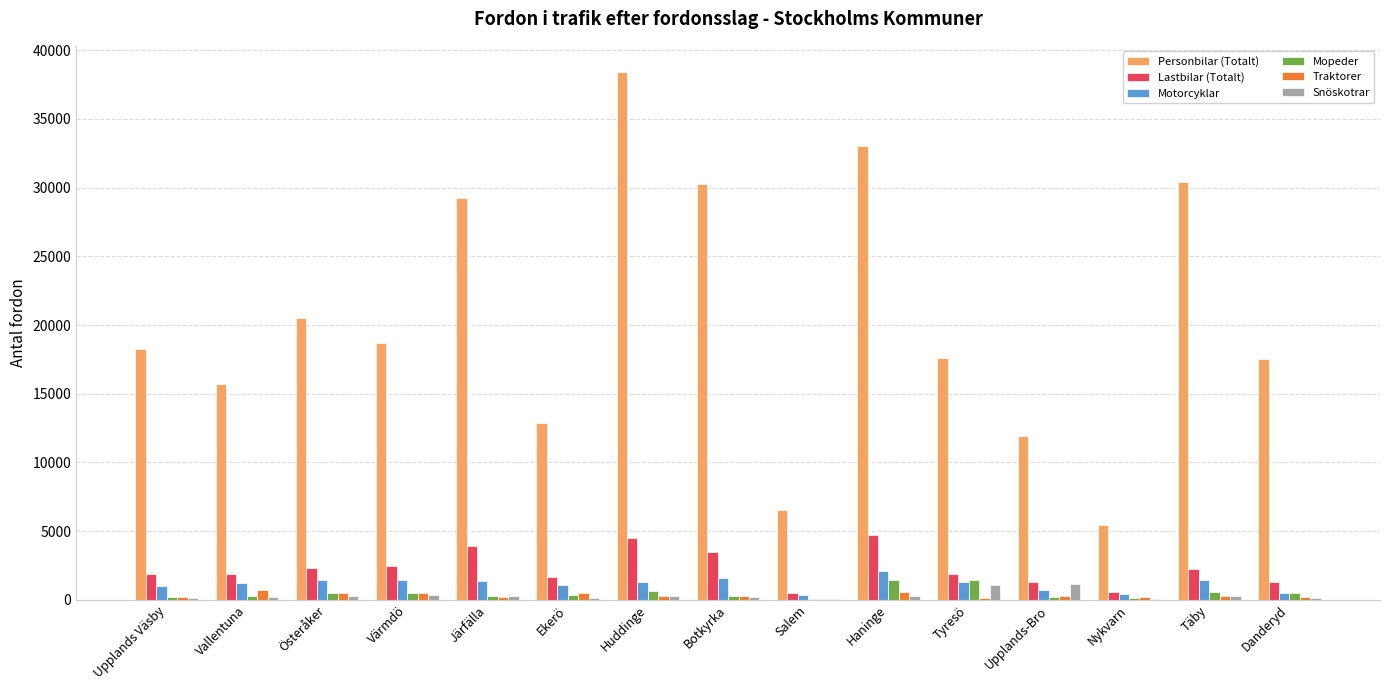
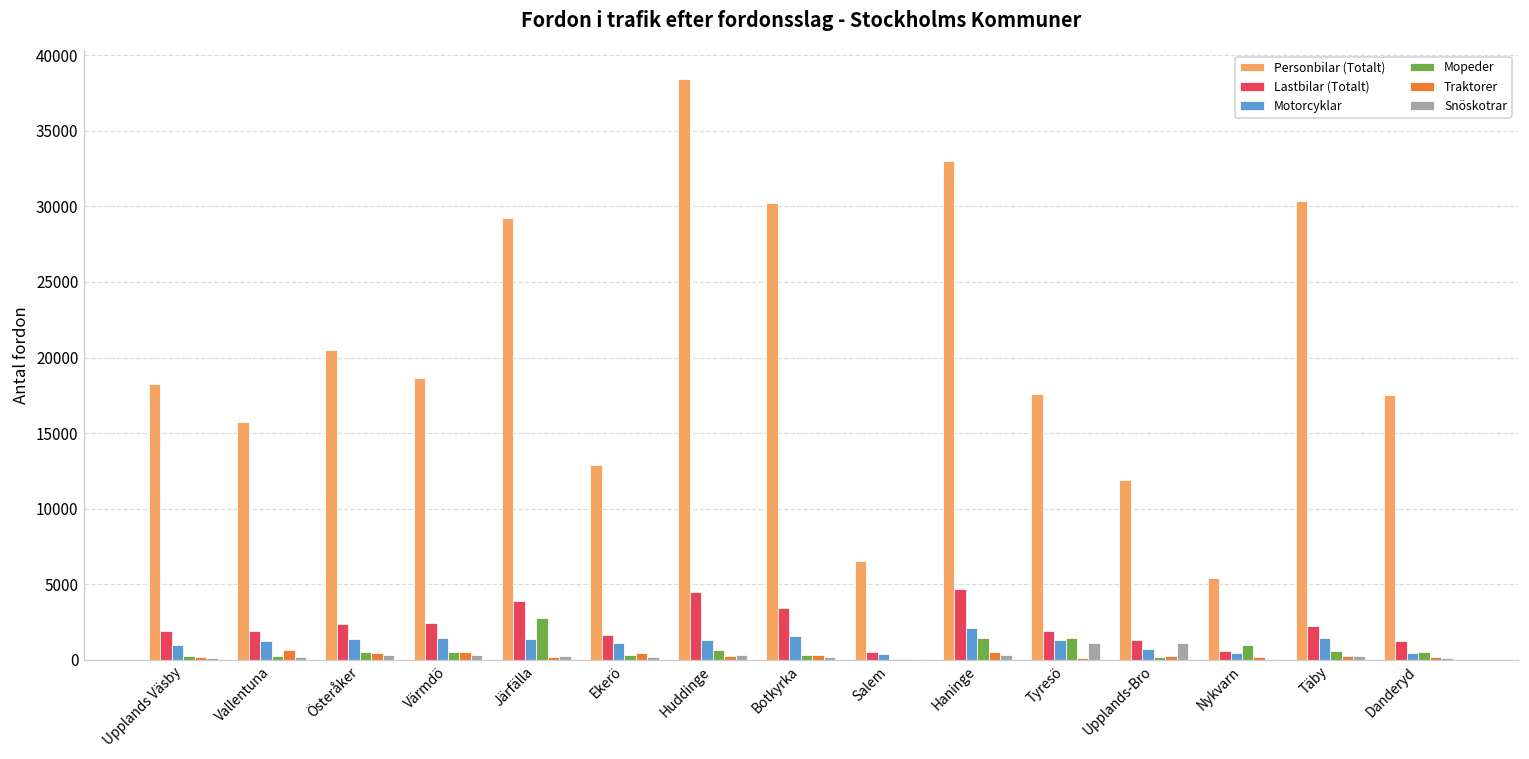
  {
    "Personbilar (Totalt)": {
      "Upplands Väsby": 18300,
      "Vallentuna": 15700,
      "Österåker": 20500,
      "Värmdö": 18700,
      "Järfälla": 29200,
      "Ekerö": 12900,
      "Huddinge": 38400,
      "Botkyrka": 30200,
      "Salem": 6500,
      "Haninge": 33000,
      "Tyresö": 17600,
      "Upplands-Bro": 11900,
      "Nykvarn": 5400,
      "Täby": 30400,
      "Danderyd": 17500
    },
    "Lastbilar (Totalt)": {
      "Upplands Väsby": 1900,
      "Vallentuna": 1900,
      "Österåker": 2300,
      "Värmdö": 2500,
      "Järfälla": 3900,
      "Ekerö": 1600,
      "Huddinge": 4500,
      "Botkyrka": 3500,
      "Salem": 500,
      "Haninge": 4700,
      "Tyresö": 1900,
      "Upplands-Bro": 1300,
      "Nykvarn": 600,
      "Täby": 2200,
      "Danderyd": 1300
    },
    "Motorcyklar": {
      "Upplands Väsby": 1000,
      "Vallentuna": 1300,
      "Österåker": 1400,
      "Värmdö": 1500,
      "Järfälla": 1400,
      "Ekerö": 1100,
      "Huddinge": 1300,
      "Botkyrka": 1600,
      "Salem": 400,
      "Haninge": 2100,
      "Tyresö": 1300,
      "Upplands-Bro": 700,
      "Nykvarn": 500,
      "Täby": 1400,
      "Danderyd": 500
    },
    "Mopeder": {
      "Upplands Väsby": 200,
      "Vallentuna": 300,
      "Österåker": 500,
      "Värmdö": 500,
-     "Järfälla": 300,
+     "Järfälla": 2700,
      "Ekerö": 300,
      "Huddinge": 700,
      "Botkyrka": 300,
      "Haninge": 1500,
      "Tyresö": 1500,
      "Upplands-Bro": 200,
-     "Nykvarn": 100,
+     "Nykvarn": 1000,
      "Täby": 600,
      "Danderyd": 500
    },
    "Traktorer": {
      "Upplands Väsby": 200,
      "Vallentuna": 700,
      "Österåker": 500,
      "Värmdö": 500,
      "Järfälla": 200,
      "Ekerö": 500,
      "Huddinge": 300,
      "Botkyrka": 300,
      "Haninge": 600,
      "Upplands-Bro": 300,
      "Nykvarn": 200,
      "Täby": 300,
      "Danderyd": 200
    },
    "Snöskotrar": {
      "Vallentuna": 200,
      "Österåker": 300,
      "Värmdö": 400,
      "Järfälla": 300,
      "Huddinge": 300,
      "Botkyrka": 200,
      "Haninge": 300,
      "Tyresö": 1100,
      "Upplands-Bro": 1100,
      "Täby": 300
    }
  }
